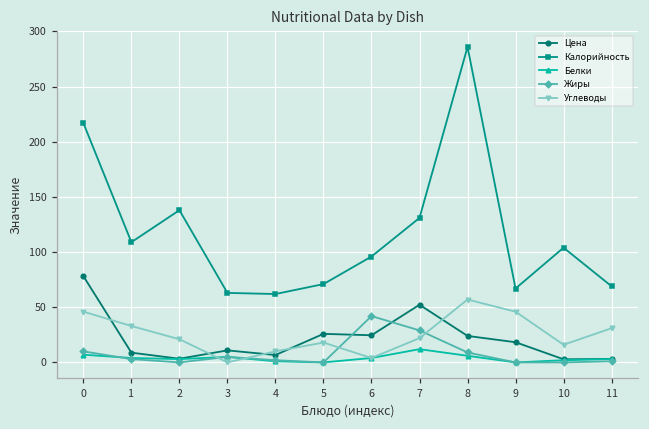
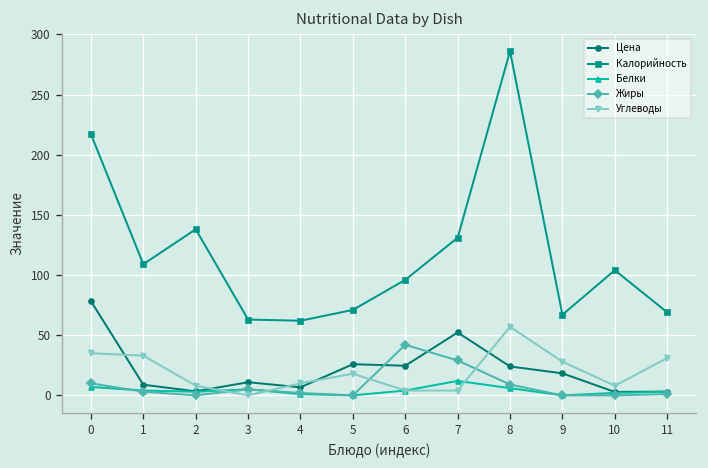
  {
    "Жиры": {
      "0": 10,
      "2": 0,
      "6": 42,
      "7": 29,
      "8": 9
    },
    "Углеводы": {
-     "0": 46,
+     "0": 35,
      "1": 33,
-     "2": 21,
+     "2": 8,
      "3": 0,
      "4": 10,
      "5": 18,
-     "7": 22,
+     "7": 4,
      "8": 57,
-     "9": 46,
-     "10": 16,
+     "9": 28,
+     "10": 8,
      "11": 31
    }
  }
